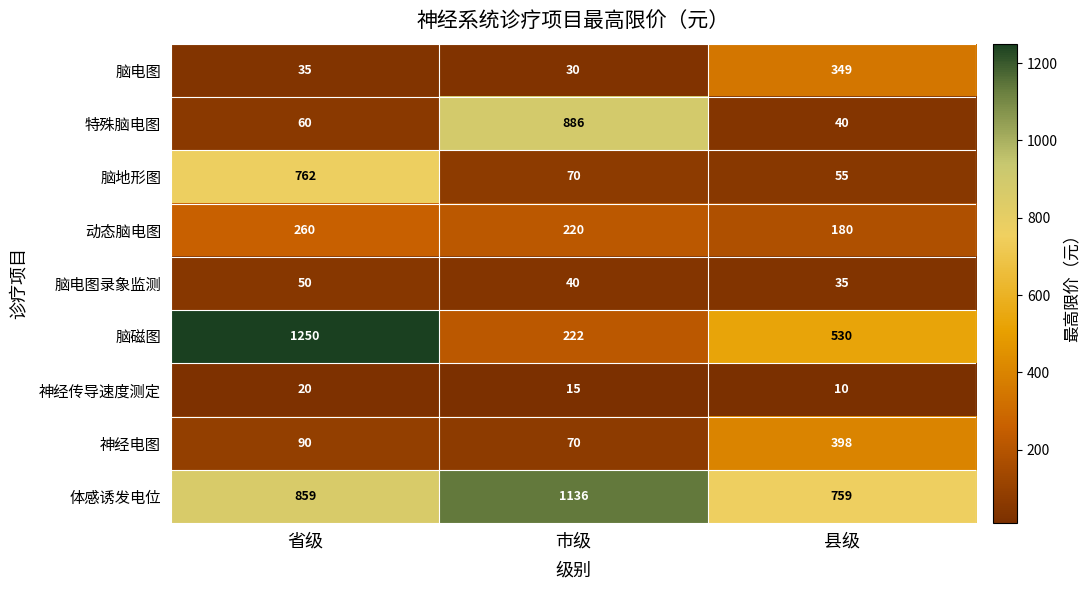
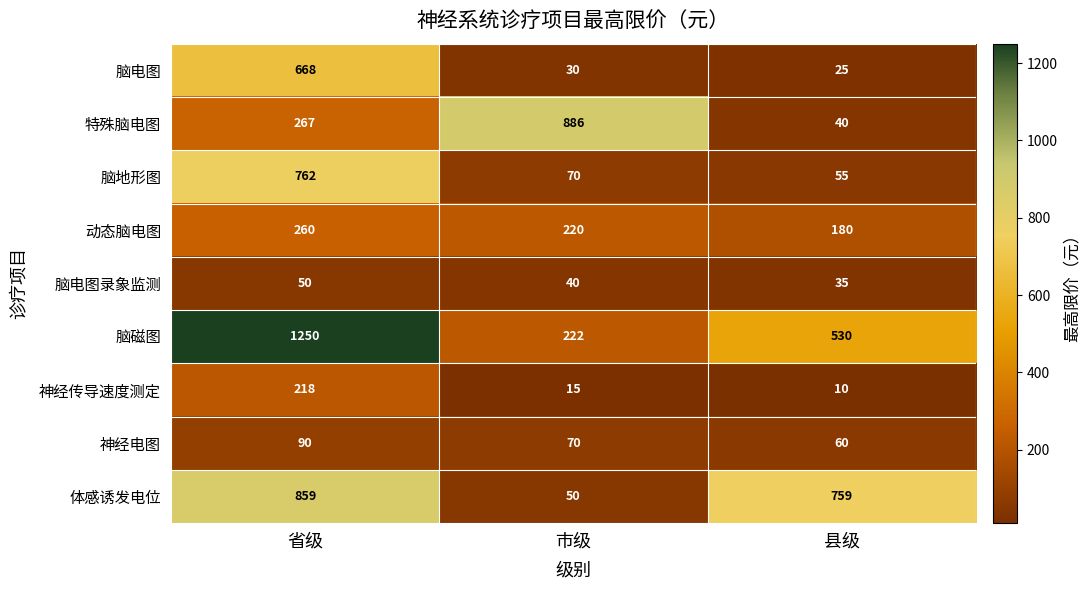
  {
    "脑电图": {
-     "省级": 35,
+     "省级": 668,
      "市级": 30,
-     "县级": 349
+     "县级": 25
    },
    "特殊脑电图": {
-     "省级": 60,
+     "省级": 267,
      "市级": 886,
      "县级": 40
    },
    "脑地形图": {
      "省级": 762,
      "市级": 70,
      "县级": 55
    },
    "动态脑电图": {
      "省级": 260,
      "市级": 220,
      "县级": 180
    },
    "脑电图录象监测": {
      "省级": 50,
      "市级": 40,
      "县级": 35
    },
    "脑磁图": {
      "省级": 1250,
      "市级": 222,
      "县级": 530
    },
    "神经传导速度测定": {
-     "省级": 20,
+     "省级": 218,
      "市级": 15,
      "县级": 10
    },
    "神经电图": {
      "省级": 90,
      "市级": 70,
-     "县级": 398
+     "县级": 60
    },
    "体感诱发电位": {
      "省级": 859,
-     "市级": 1136,
+     "市级": 50,
      "县级": 759
    }
  }
